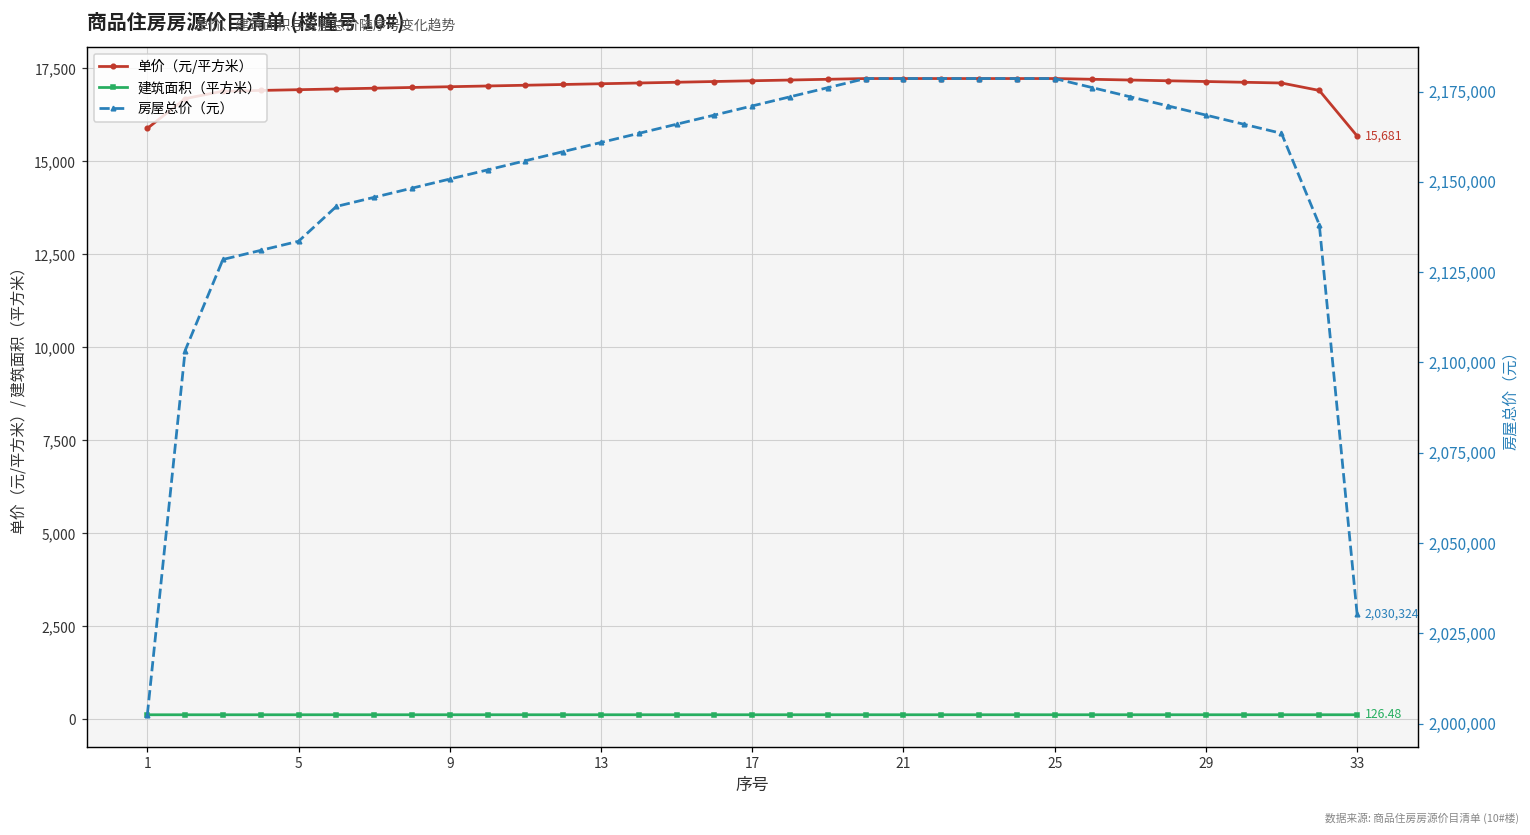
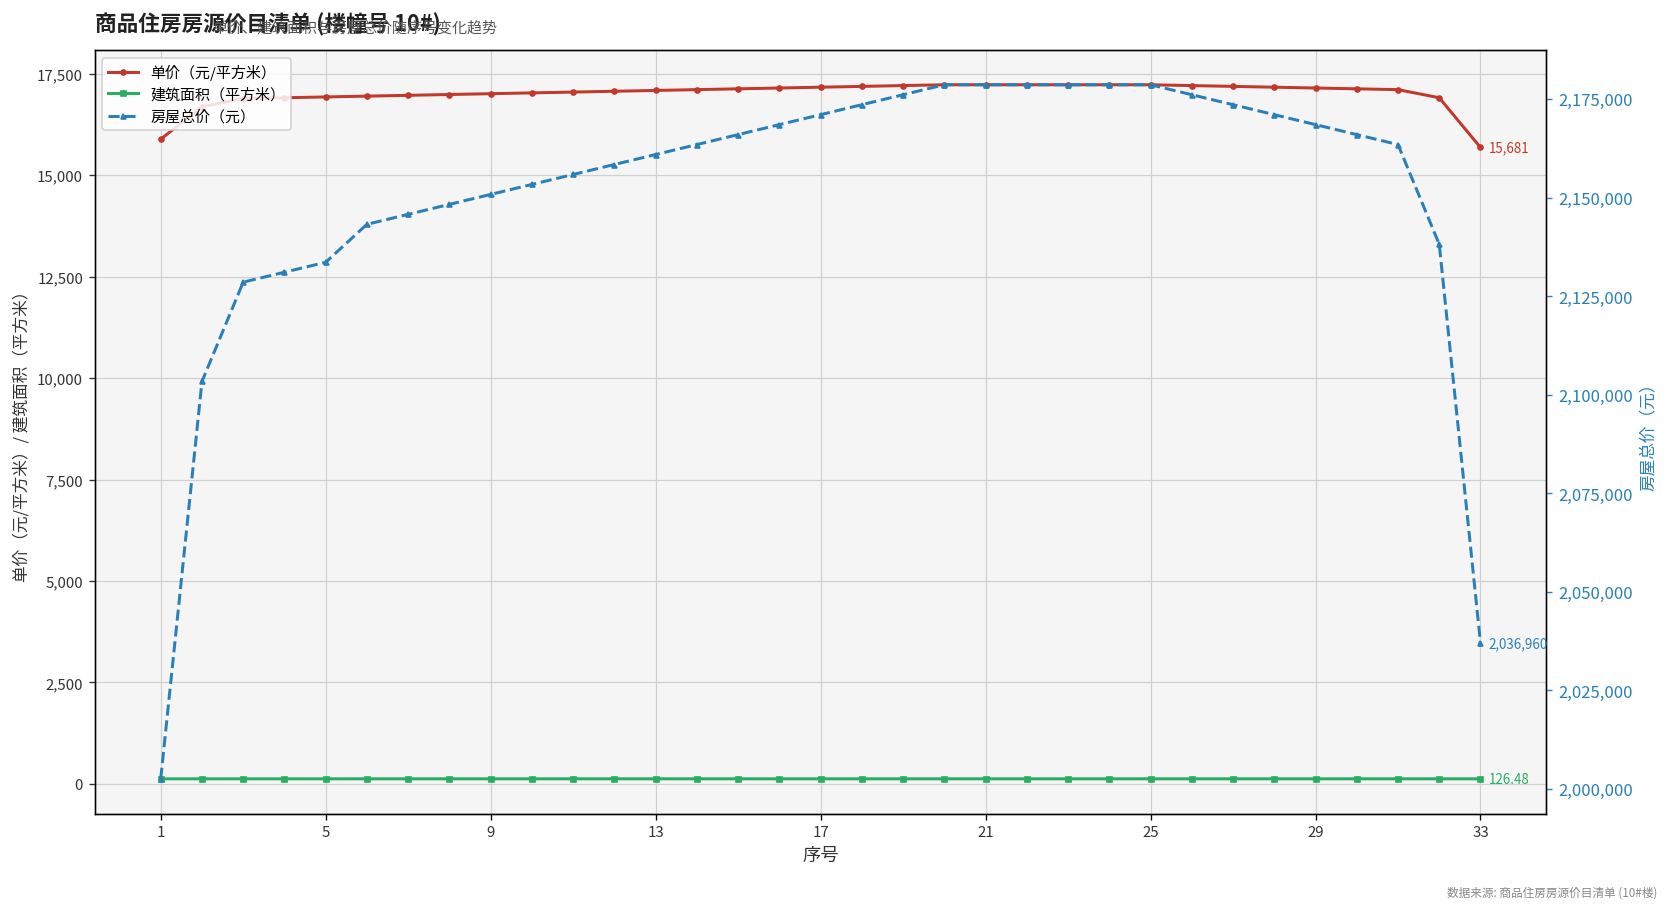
  {
    "单价（元/平方米）": {
      "33": "15,681"
    },
    "建筑面积（平方米）": {
      "33": "126.48"
    },
    "房屋总价（元）": {
-     "33": "2,030,324"
+     "33": "2,036,960"
    }
  }
